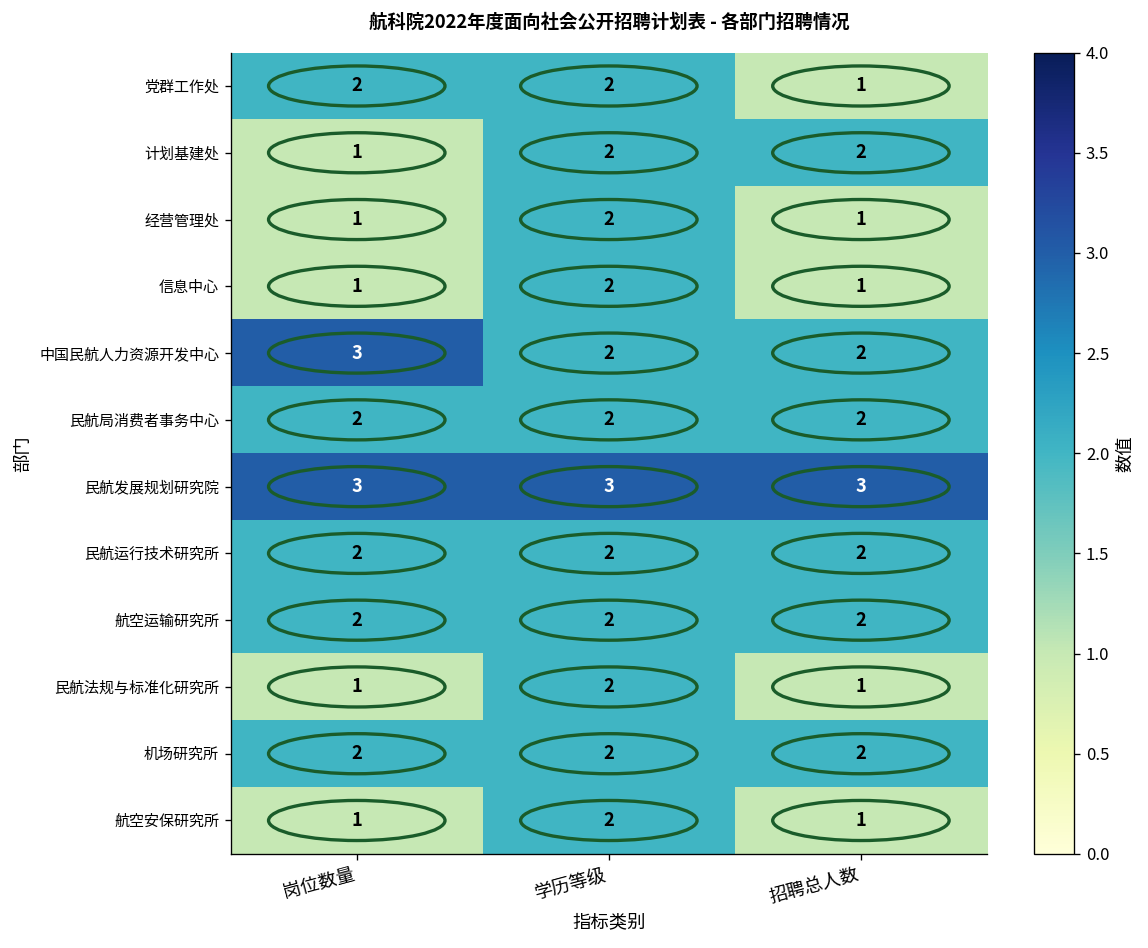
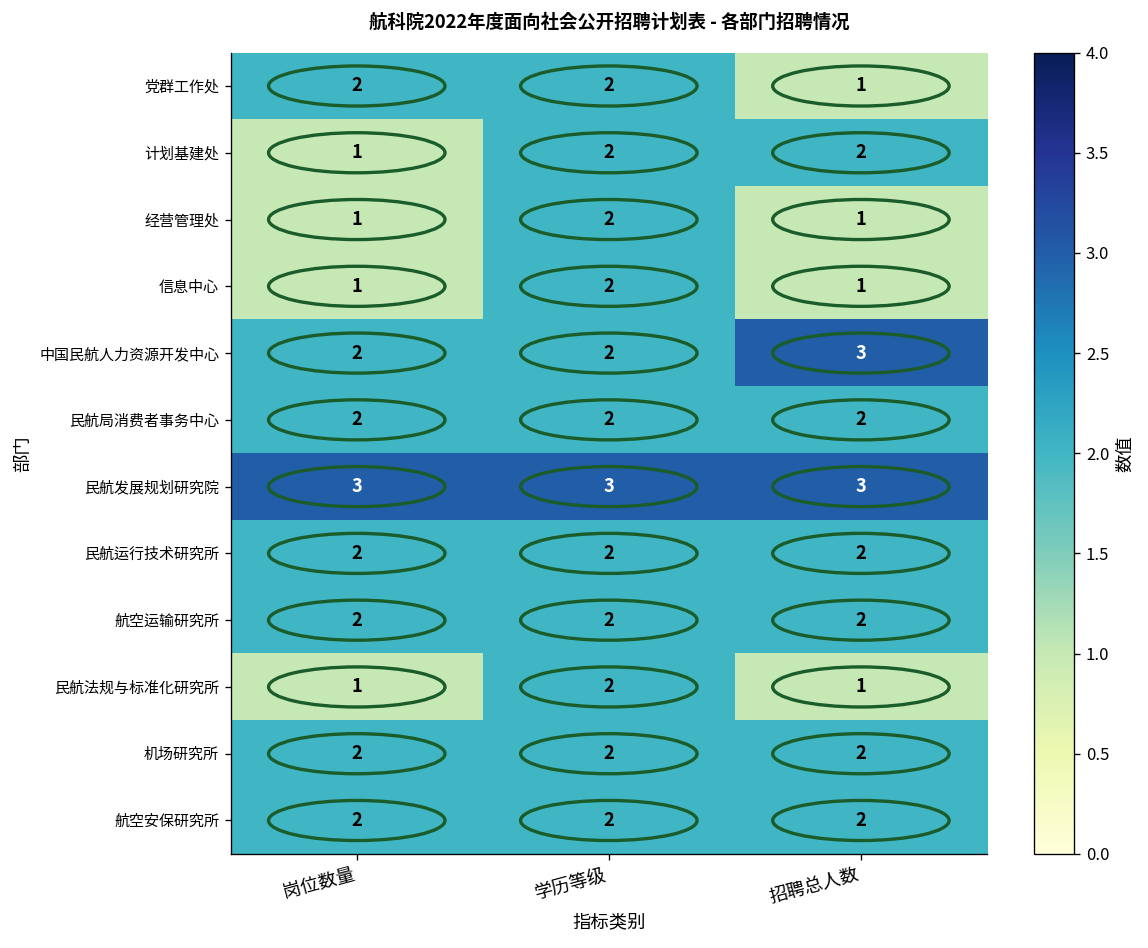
  {
    "党群工作处": {
      "岗位数量": 2,
      "学历等级": 2,
      "招聘总人数": 1
    },
    "计划基建处": {
      "岗位数量": 1,
      "学历等级": 2,
      "招聘总人数": 2
    },
    "经营管理处": {
      "岗位数量": 1,
      "学历等级": 2,
      "招聘总人数": 1
    },
    "信息中心": {
      "岗位数量": 1,
      "学历等级": 2,
      "招聘总人数": 1
    },
    "中国民航人力资源开发中心": {
-     "岗位数量": 3,
+     "岗位数量": 2,
      "学历等级": 2,
-     "招聘总人数": 2
+     "招聘总人数": 3
    },
    "民航局消费者事务中心": {
      "岗位数量": 2,
      "学历等级": 2,
      "招聘总人数": 2
    },
    "民航发展规划研究院": {
      "岗位数量": 3,
      "学历等级": 3,
      "招聘总人数": 3
    },
    "民航运行技术研究所": {
      "岗位数量": 2,
      "学历等级": 2,
      "招聘总人数": 2
    },
    "航空运输研究所": {
      "岗位数量": 2,
      "学历等级": 2,
      "招聘总人数": 2
    },
    "民航法规与标准化研究所": {
      "岗位数量": 1,
      "学历等级": 2,
      "招聘总人数": 1
    },
    "机场研究所": {
      "岗位数量": 2,
      "学历等级": 2,
      "招聘总人数": 2
    },
    "航空安保研究所": {
-     "岗位数量": 1,
+     "岗位数量": 2,
      "学历等级": 2,
-     "招聘总人数": 1
+     "招聘总人数": 2
    }
  }
